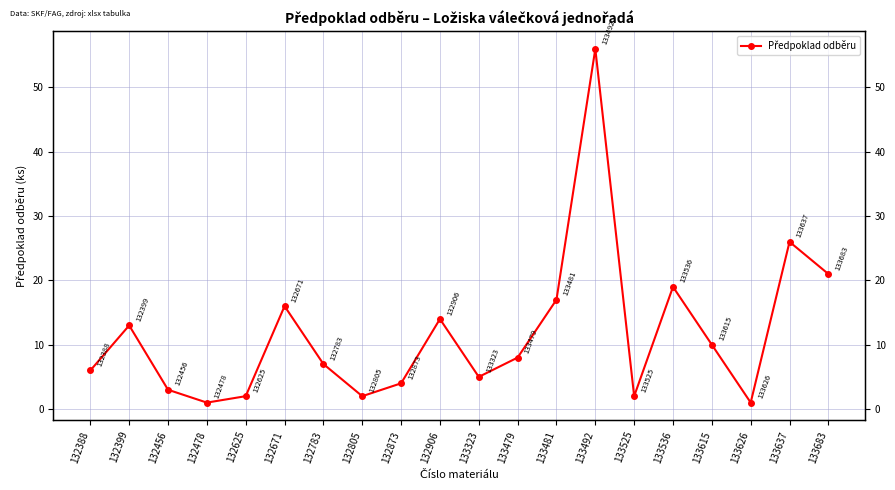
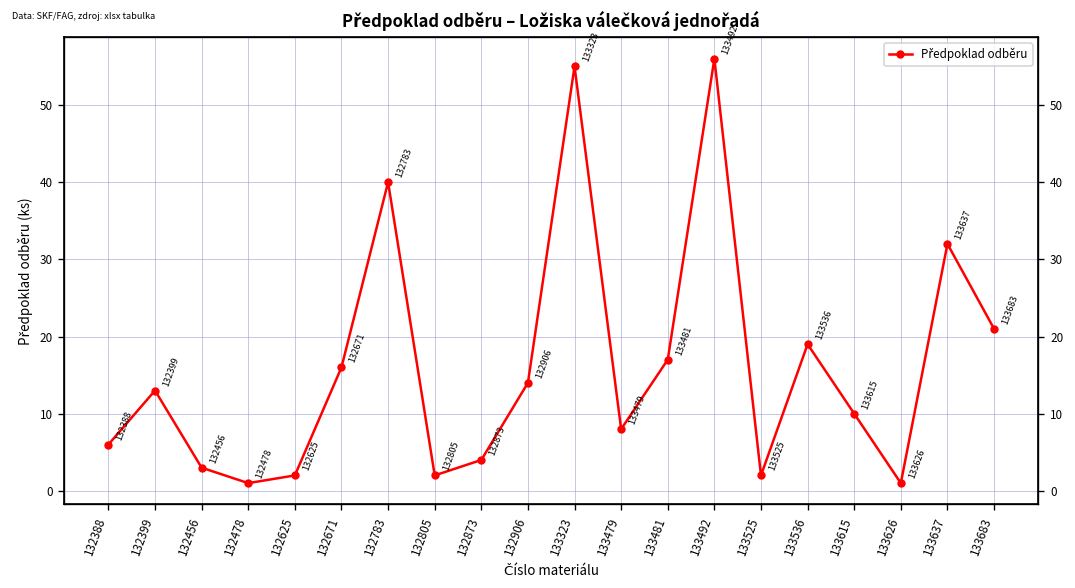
  {
-   "132783": 7,
-   "133323": 5,
-   "133637": 26
+   "132783": 40,
+   "133323": 55,
+   "133637": 32
  }
